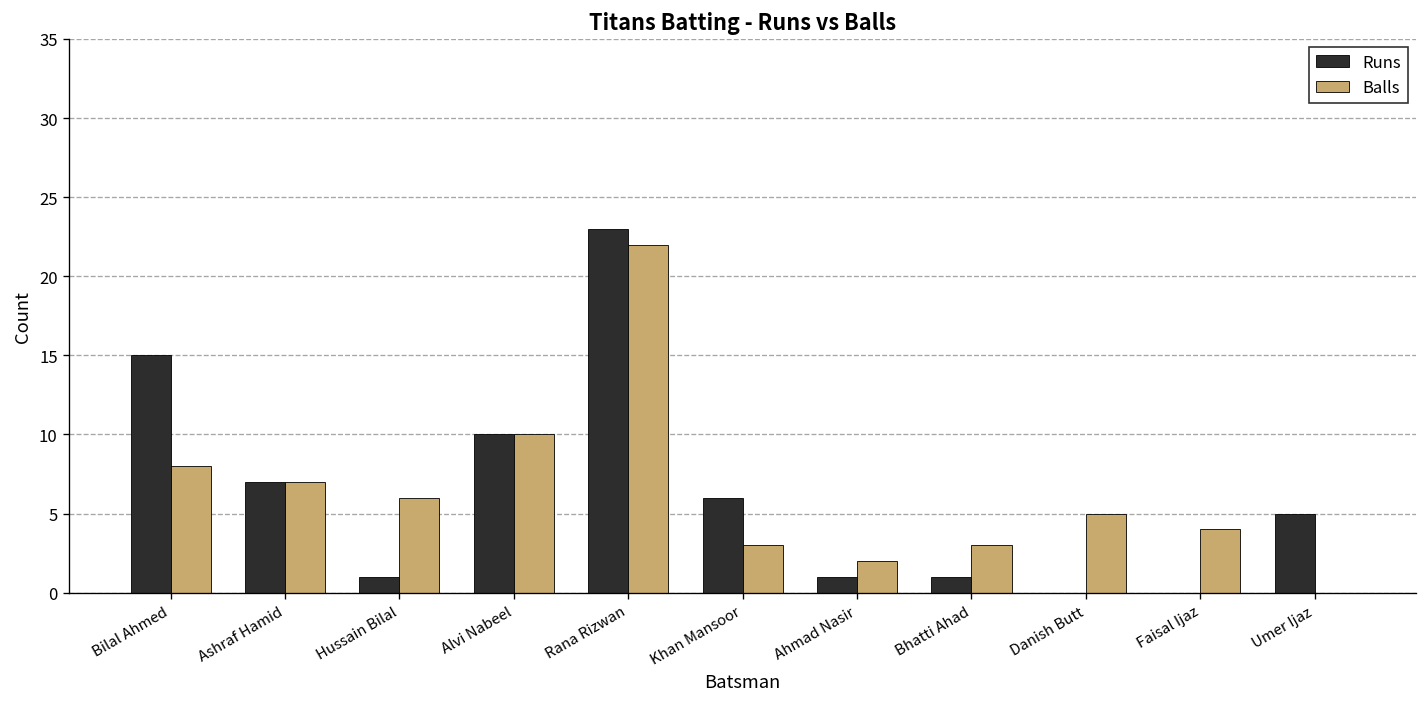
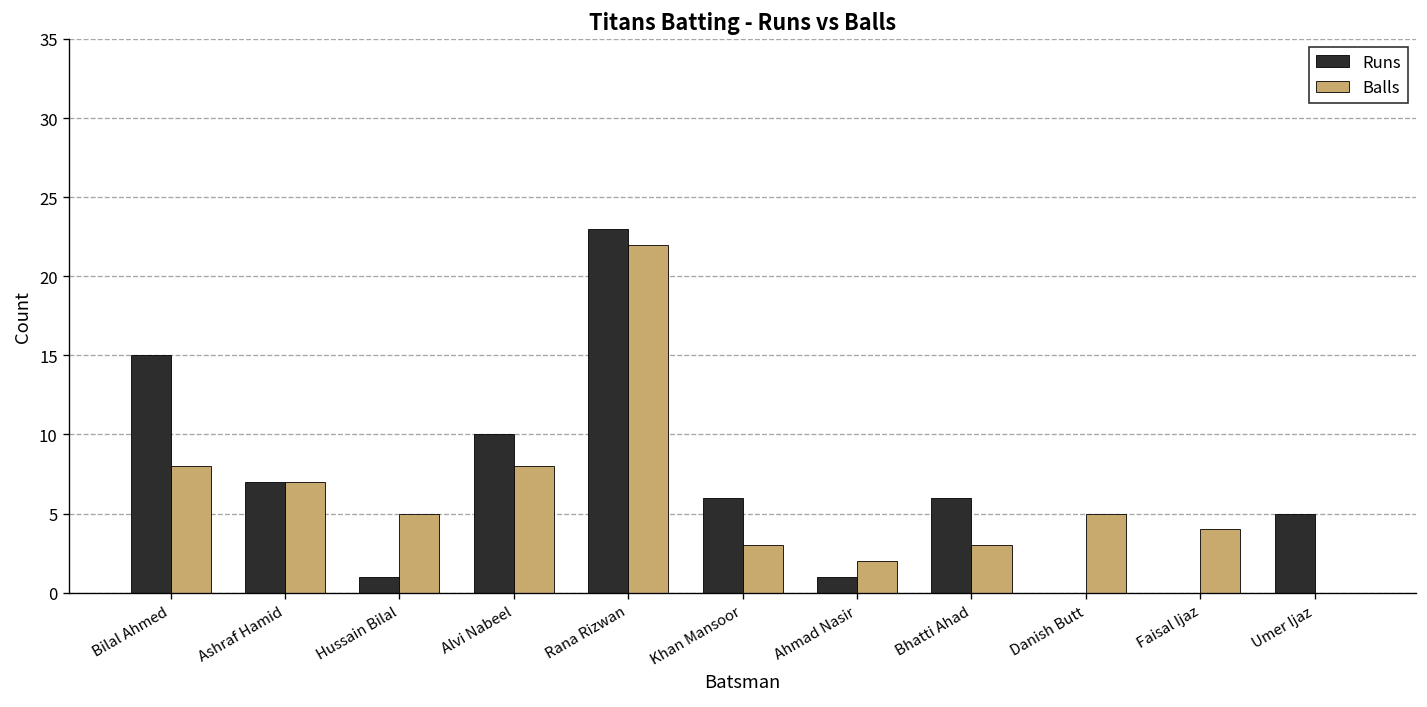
  {
    "Runs": {
      "Bilal Ahmed": 15,
      "Ashraf Hamid": 7,
      "Hussain Bilal": 1,
      "Alvi Nabeel": 10,
      "Rana Rizwan": 23,
      "Khan Mansoor": 6,
      "Ahmad Nasir": 1,
-     "Bhatti Ahad": 1,
+     "Bhatti Ahad": 6,
      "Danish Butt": 0,
      "Faisal Ijaz": 0,
      "Umer Ijaz": 5
    },
    "Balls": {
      "Bilal Ahmed": 8,
      "Ashraf Hamid": 7,
-     "Hussain Bilal": 6,
-     "Alvi Nabeel": 10,
+     "Hussain Bilal": 5,
+     "Alvi Nabeel": 8,
      "Rana Rizwan": 22,
      "Khan Mansoor": 3,
      "Ahmad Nasir": 2,
      "Bhatti Ahad": 3,
      "Danish Butt": 5,
      "Faisal Ijaz": 4,
      "Umer Ijaz": 0
    }
  }
